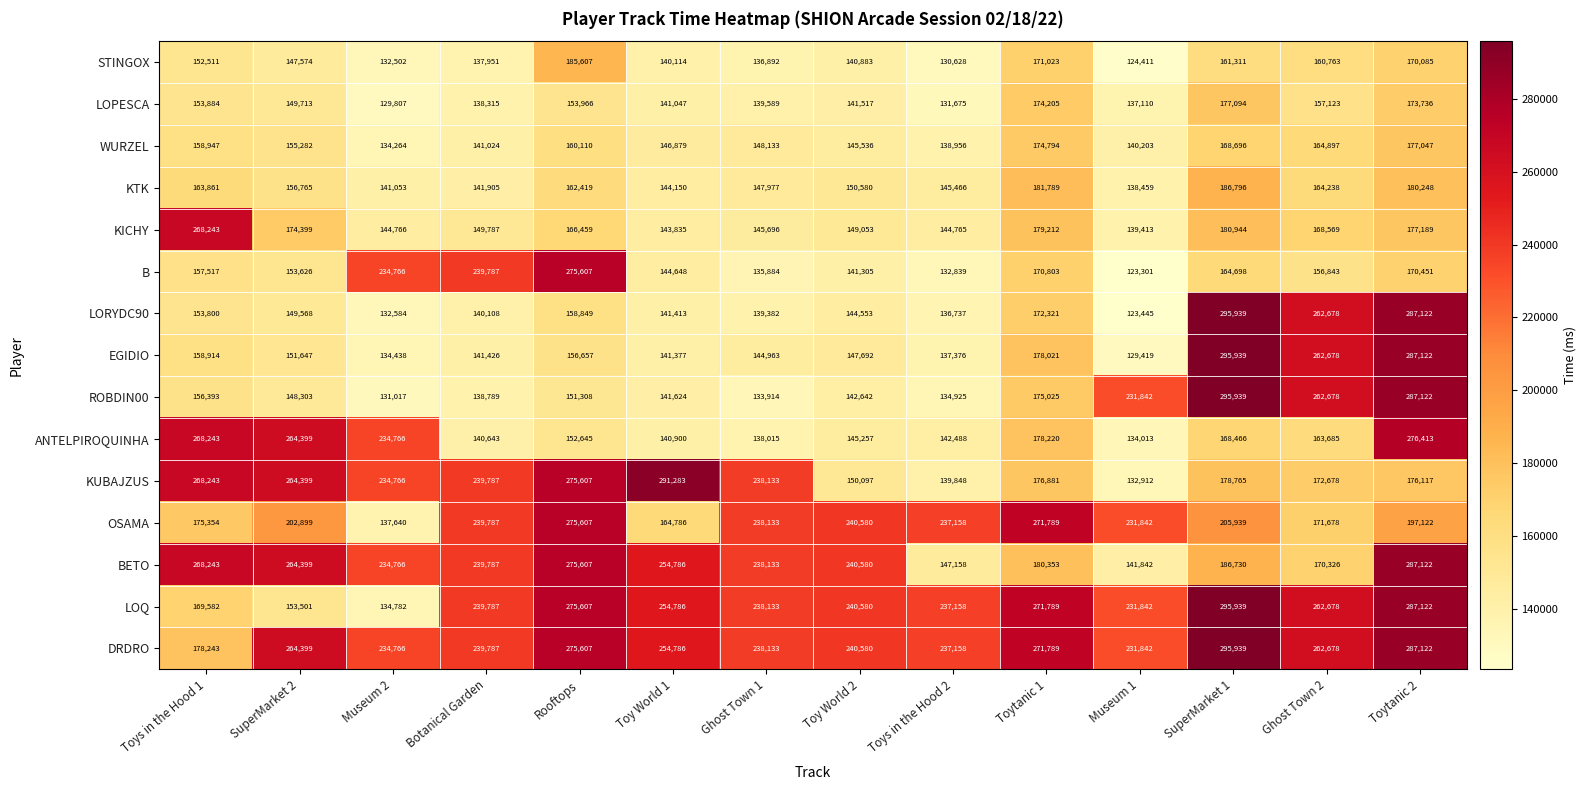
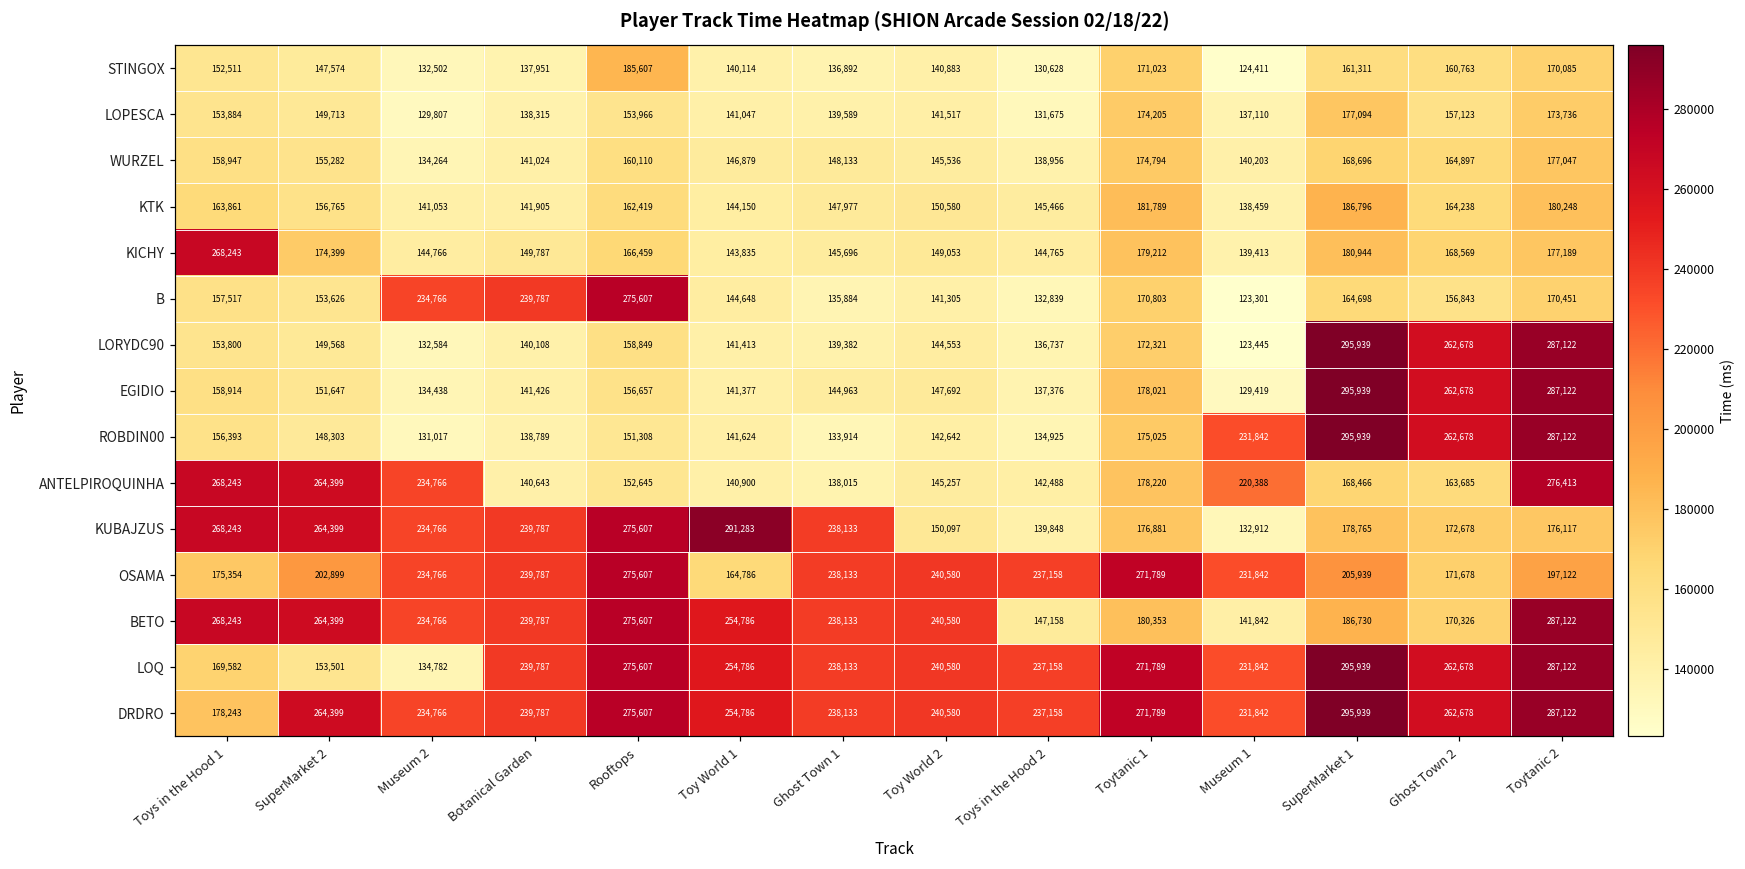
  {
    "ANTELPIROQUINHA": {
      "Toys in the Hood 1": "268,243",
      "SuperMarket 2": "264,399",
      "Museum 2": "234,766",
      "Botanical Garden": "140,643",
      "Rooftops": "152,645",
      "Toy World 1": "140,900",
      "Ghost Town 1": "138,015",
      "Toy World 2": "145,257",
      "Toys in the Hood 2": "142,488",
      "Toytanic 1": "178,220",
-     "Museum 1": "134,013",
+     "Museum 1": "220,388",
      "SuperMarket 1": "168,466",
      "Ghost Town 2": "163,685",
      "Toytanic 2": "276,413"
    },
    "OSAMA": {
      "Toys in the Hood 1": "175,354",
      "SuperMarket 2": "202,899",
-     "Museum 2": "137,640",
+     "Museum 2": "234,766",
      "Botanical Garden": "239,787",
      "Rooftops": "275,607",
      "Toy World 1": "164,786",
      "Ghost Town 1": "238,133",
      "Toy World 2": "240,580",
      "Toys in the Hood 2": "237,158",
      "Toytanic 1": "271,789",
      "Museum 1": "231,842",
      "SuperMarket 1": "205,939",
      "Ghost Town 2": "171,678",
      "Toytanic 2": "197,122"
    }
  }
